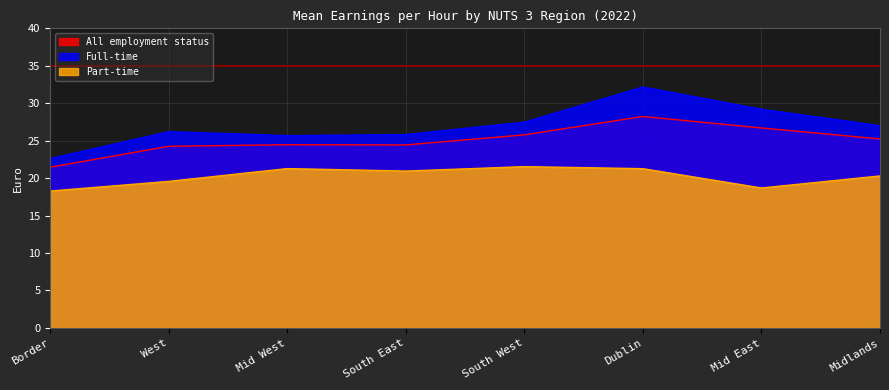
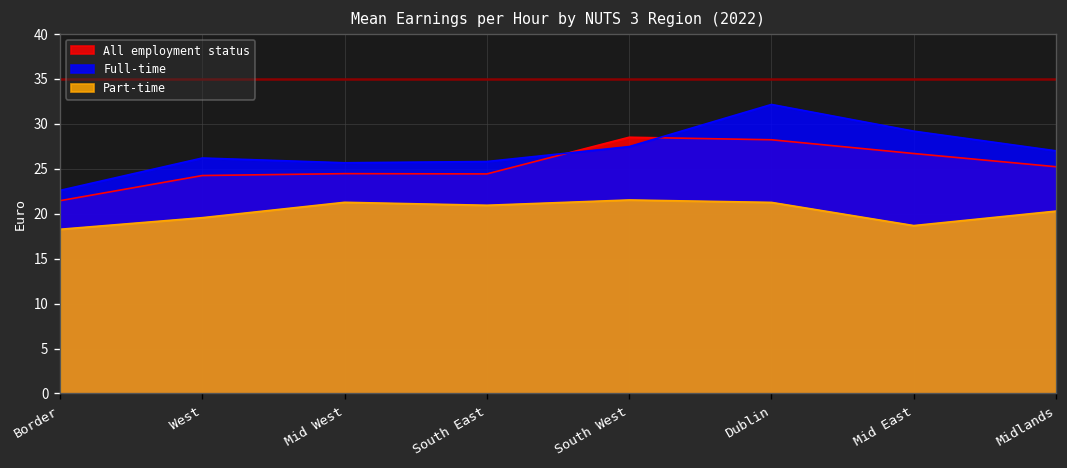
  {
    "All employment status": {
      "Border": 21,
      "West": 24,
      "Mid West": 24,
      "South East": 24,
-     "South West": 26,
+     "South West": 29,
      "Dublin": 28,
      "Mid East": 27,
      "Midlands": 25
    },
    "Full-time": {
      "Border": 23,
      "West": 26,
      "Mid West": 26,
      "South East": 26,
      "South West": 27,
      "Dublin": 32,
      "Mid East": 29,
      "Midlands": 27
    },
    "Part-time": {
      "Border": 18,
      "West": 20,
      "Mid West": 21,
      "South East": 21,
      "South West": 22,
      "Dublin": 21,
      "Mid East": 19,
      "Midlands": 20
    }
  }
